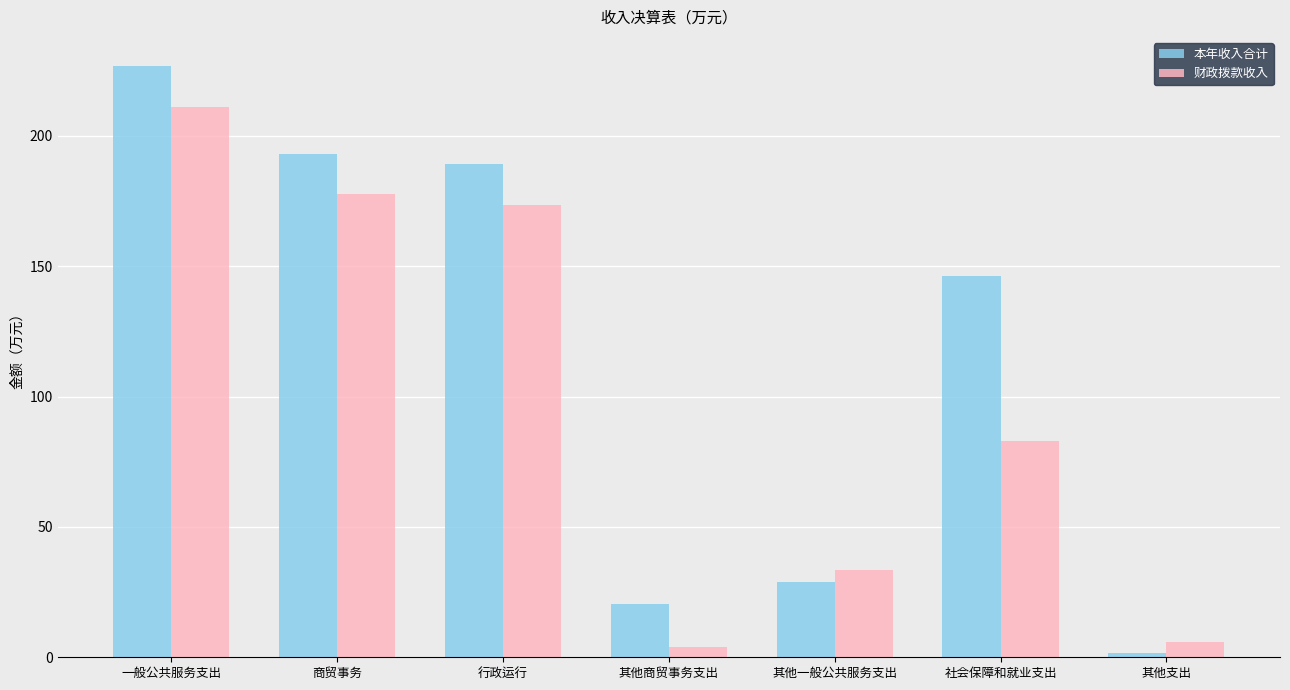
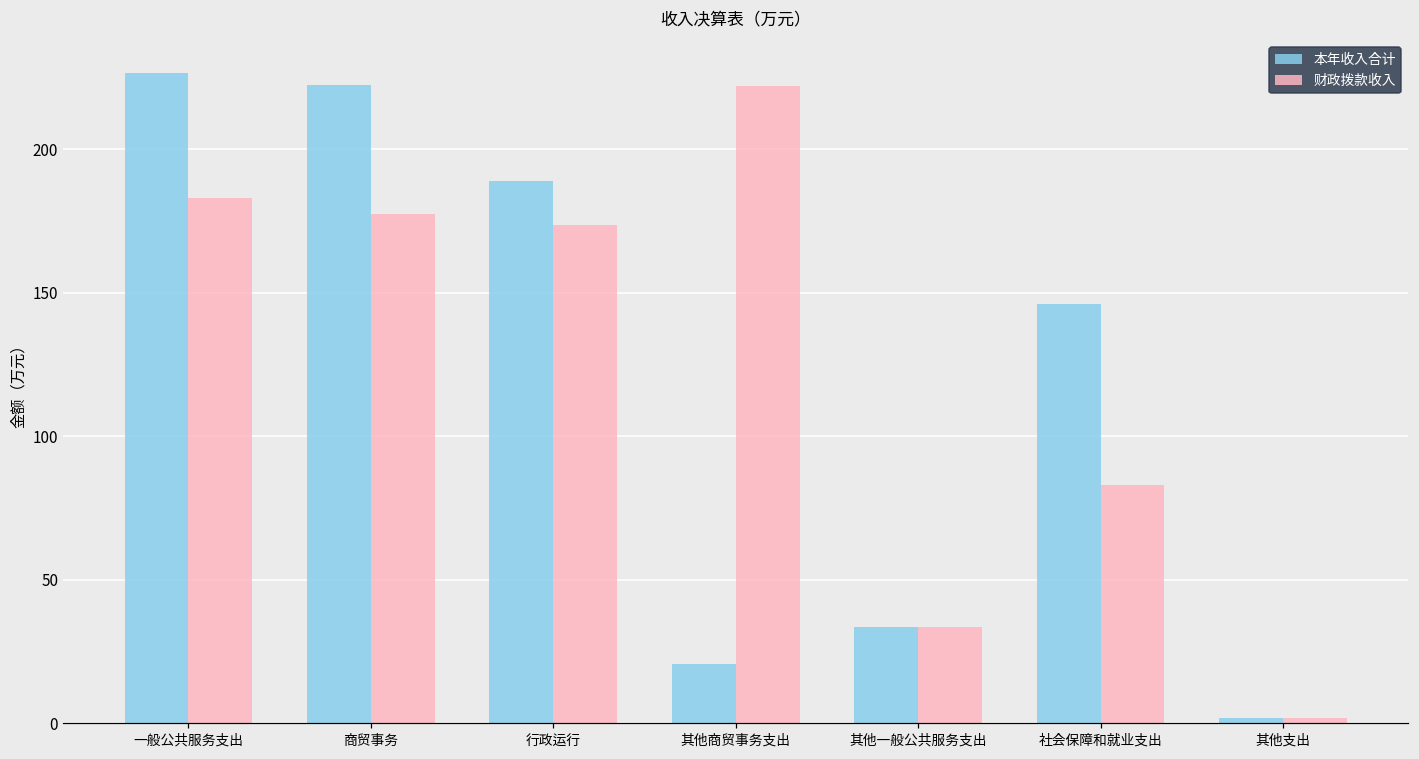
  {
    "本年收入合计": {
      "一般公共服务支出": 227,
-     "商贸事务": 193,
+     "商贸事务": 222,
      "行政运行": 189,
      "其他商贸事务支出": 21,
-     "其他一般公共服务支出": 29,
+     "其他一般公共服务支出": 34,
      "社会保障和就业支出": 146,
      "其他支出": 2
    },
    "财政拨款收入": {
-     "一般公共服务支出": 211,
+     "一般公共服务支出": 183,
      "商贸事务": 178,
      "行政运行": 174,
-     "其他商贸事务支出": 4,
+     "其他商贸事务支出": 222,
      "其他一般公共服务支出": 34,
      "社会保障和就业支出": 83,
-     "其他支出": 6
+     "其他支出": 2
    }
  }
